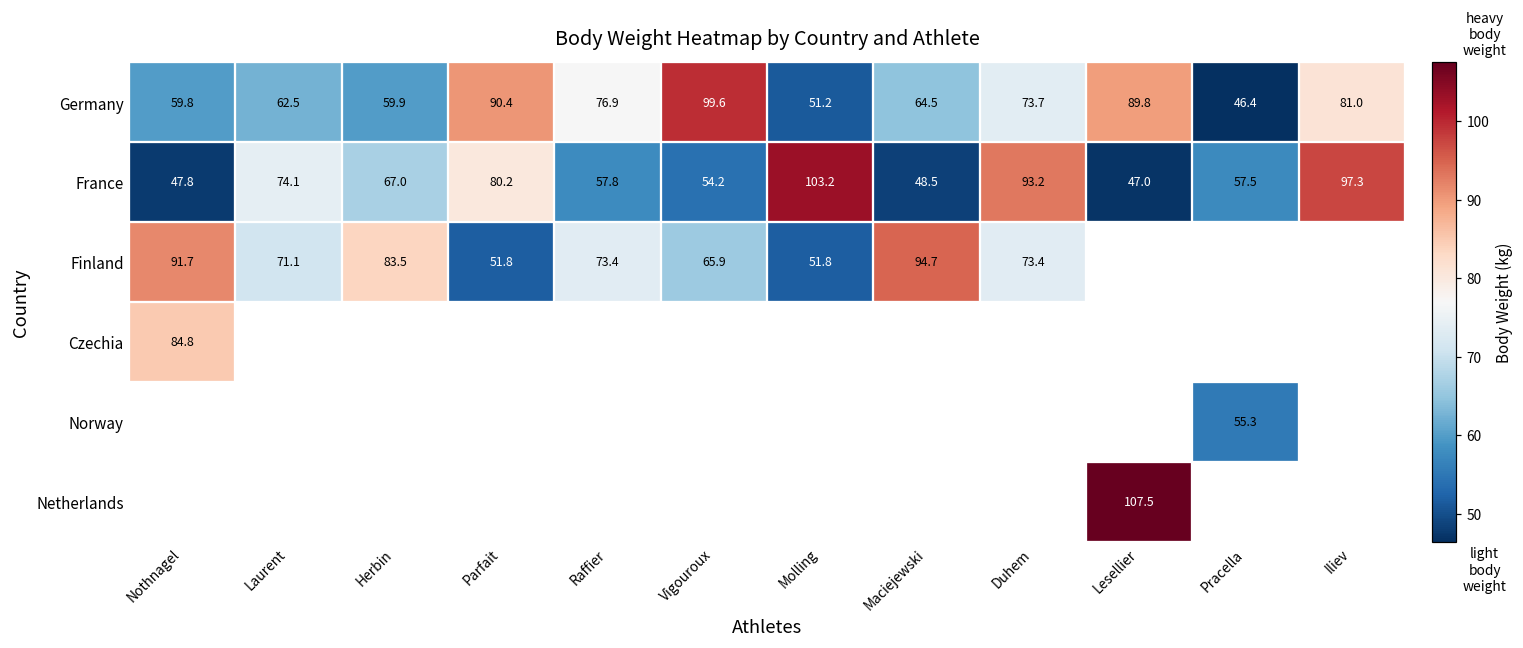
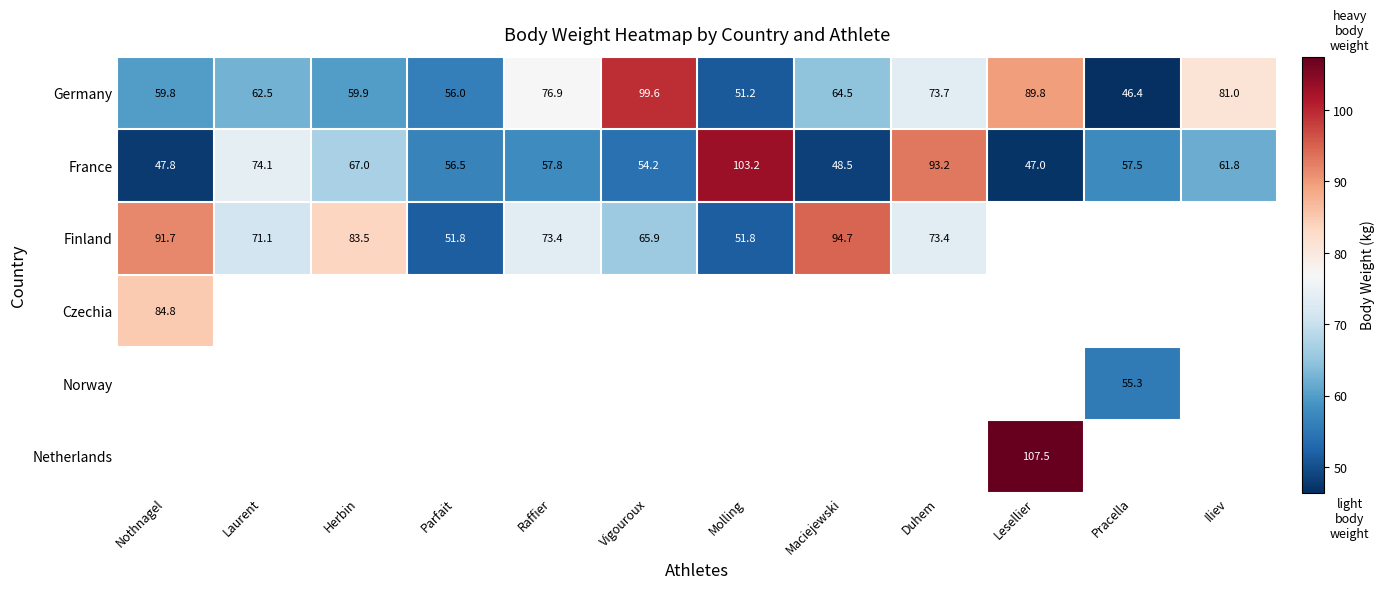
  {
    "Germany": {
      "Nothnagel": 59.8,
      "Laurent": 62.5,
      "Herbin": 59.9,
-     "Parfait": 90.4,
+     "Parfait": 56.0,
      "Raffier": 76.9,
      "Vigouroux": 99.6,
      "Molling": 51.2,
      "Maciejewski": 64.5,
      "Duhem": 73.7,
      "Lesellier": 89.8,
      "Pracella": 46.4,
      "Iliev": 81.0
    },
    "France": {
      "Nothnagel": 47.8,
      "Laurent": 74.1,
      "Herbin": 67.0,
-     "Parfait": 80.2,
+     "Parfait": 56.5,
      "Raffier": 57.8,
      "Vigouroux": 54.2,
      "Molling": 103.2,
      "Maciejewski": 48.5,
      "Duhem": 93.2,
      "Lesellier": 47.0,
      "Pracella": 57.5,
-     "Iliev": 97.3
+     "Iliev": 61.8
    },
    "Finland": {
      "Nothnagel": 91.7,
      "Laurent": 71.1,
      "Herbin": 83.5,
      "Parfait": 51.8,
      "Raffier": 73.4,
      "Vigouroux": 65.9,
      "Molling": 51.8,
      "Maciejewski": 94.7,
      "Duhem": 73.4
    },
    "Czechia": {
      "Nothnagel": 84.8
    },
    "Norway": {
      "Pracella": 55.3
    },
    "Netherlands": {
      "Lesellier": 107.5
    }
  }
